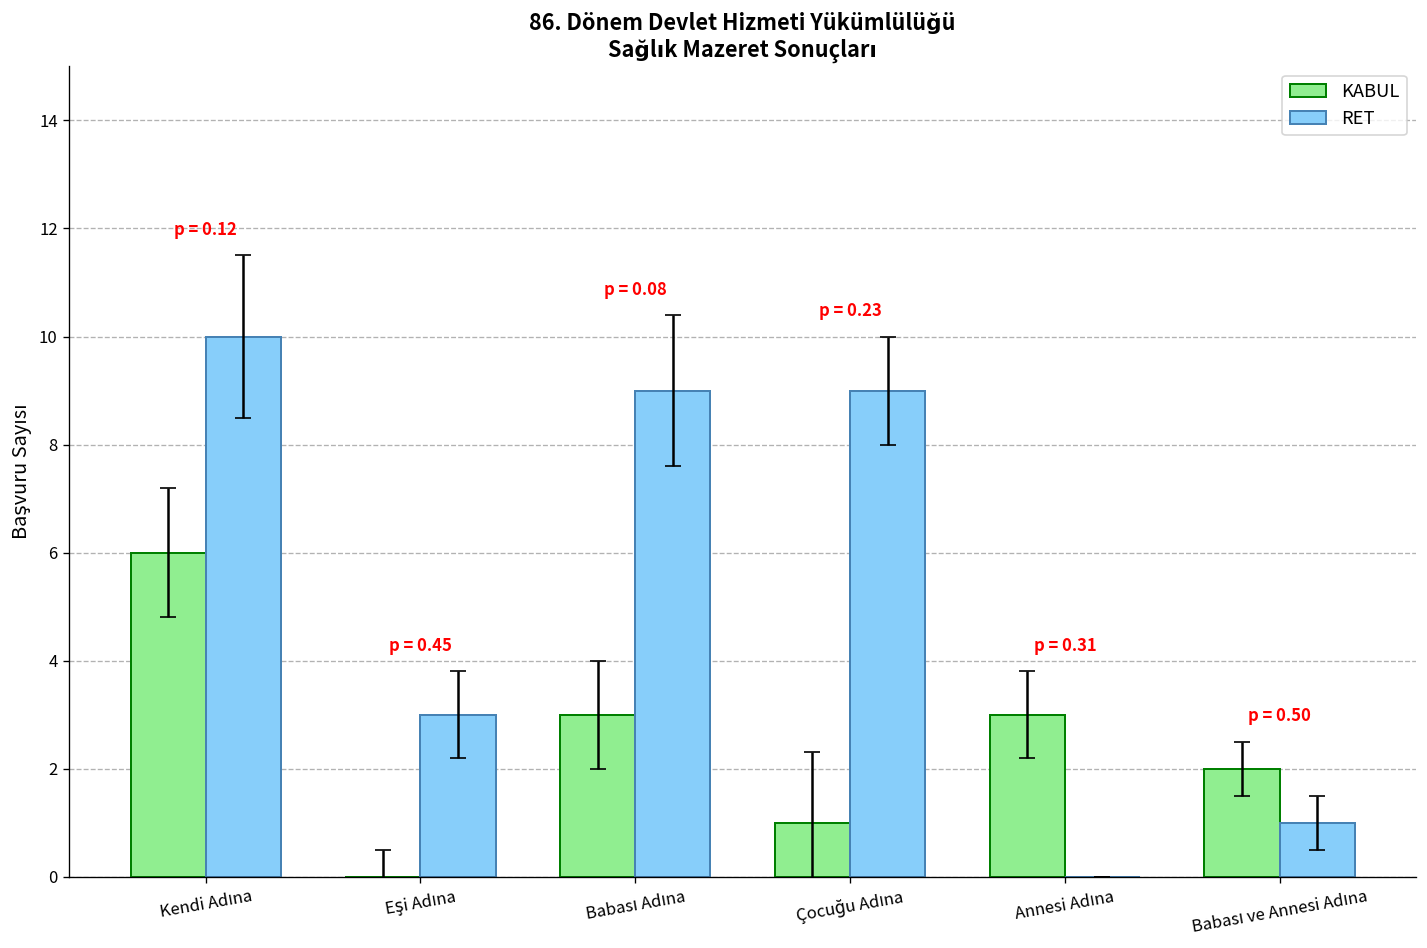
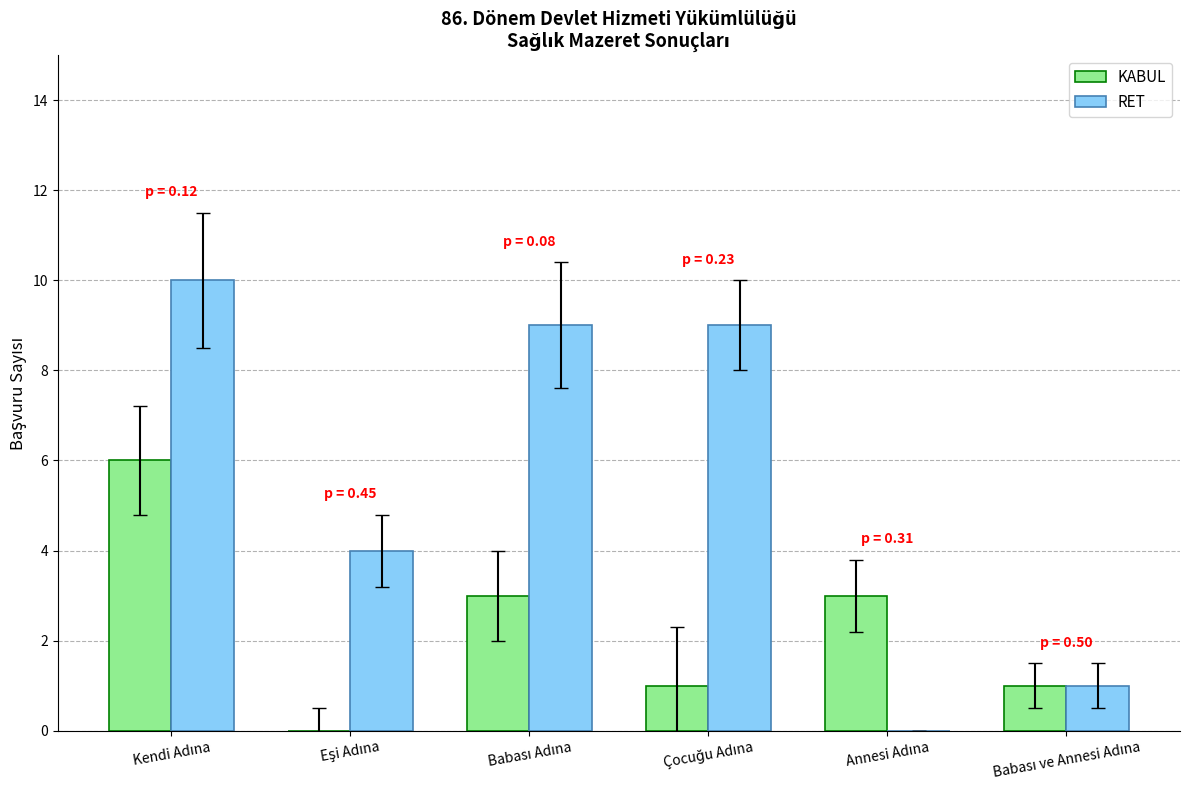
  {
    "KABUL": {
      "Kendi Adına": 6,
      "Eşi Adına": 0,
      "Babası Adına": 3,
      "Çocuğu Adına": 1,
      "Annesi Adına": 3,
-     "Babası ve Annesi Adına": 2
+     "Babası ve Annesi Adına": 1
    },
    "RET": {
      "Kendi Adına": 10,
-     "Eşi Adına": 3,
+     "Eşi Adına": 4,
      "Babası Adına": 9,
      "Çocuğu Adına": 9,
      "Annesi Adına": 0,
      "Babası ve Annesi Adına": 1
    }
  }
